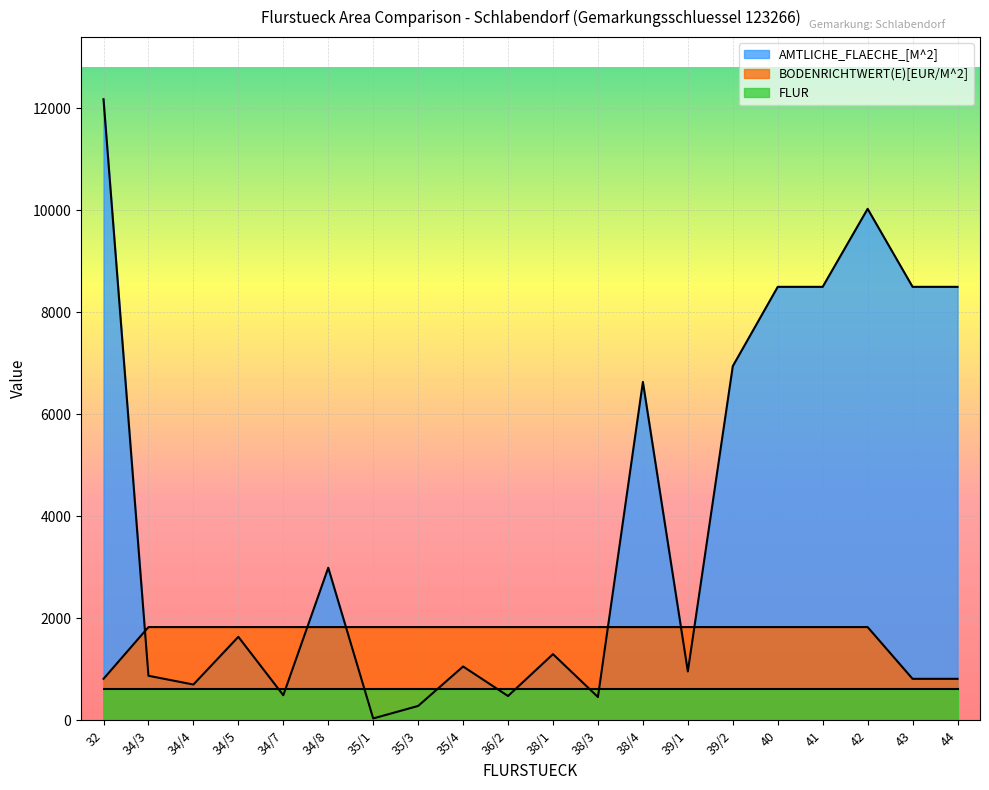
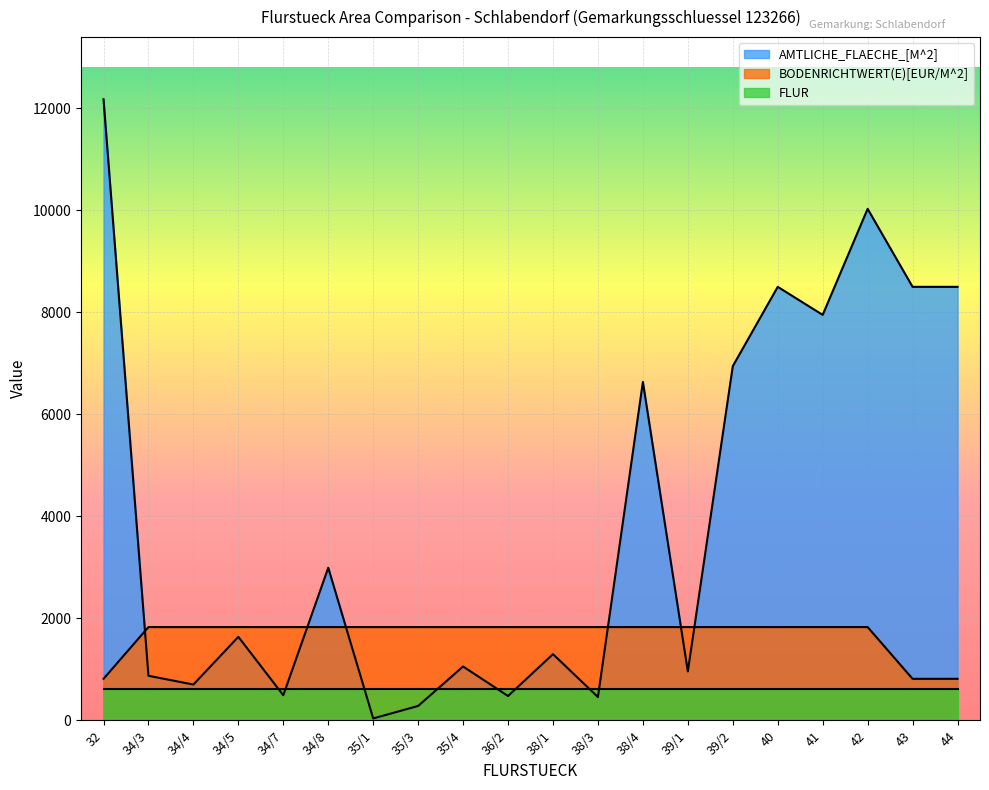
  {
    "AMTLICHE_FLAECHE_[M^2]": {
      "32": 12200,
      "34/3": 900,
      "34/4": 700,
      "34/5": 1600,
      "34/7": 500,
      "34/8": 3000,
      "35/1": 0,
      "35/3": 300,
      "35/4": 1100,
      "36/2": 500,
      "38/1": 1300,
      "38/3": 500,
      "38/4": 6600,
      "39/1": 1000,
      "39/2": 6900,
      "40": 8500,
-     "41": 8500,
+     "41": 8000,
      "42": 10000,
      "43": 8500,
      "44": 8500
    },
    "BODENRICHTWERT(E)[EUR/M^2]": {
      "32": 800,
      "34/3": 1800,
      "34/4": 1800,
      "34/5": 1800,
      "34/7": 1800,
      "34/8": 1800,
      "35/1": 1800,
      "35/3": 1800,
      "35/4": 1800,
      "36/2": 1800,
      "38/1": 1800,
      "38/3": 1800,
      "38/4": 1800,
      "39/1": 1800,
      "39/2": 1800,
      "40": 1800,
      "41": 1800,
      "42": 1800,
      "43": 800,
      "44": 800
    },
    "FLUR": {
      "32": 600,
      "34/3": 600,
      "34/4": 600,
      "34/5": 600,
      "34/7": 600,
      "34/8": 600,
      "35/1": 600,
      "35/3": 600,
      "35/4": 600,
      "36/2": 600,
      "38/1": 600,
      "38/3": 600,
      "38/4": 600,
      "39/1": 600,
      "39/2": 600,
      "40": 600,
      "41": 600,
      "42": 600,
      "43": 600,
      "44": 600
    }
  }
